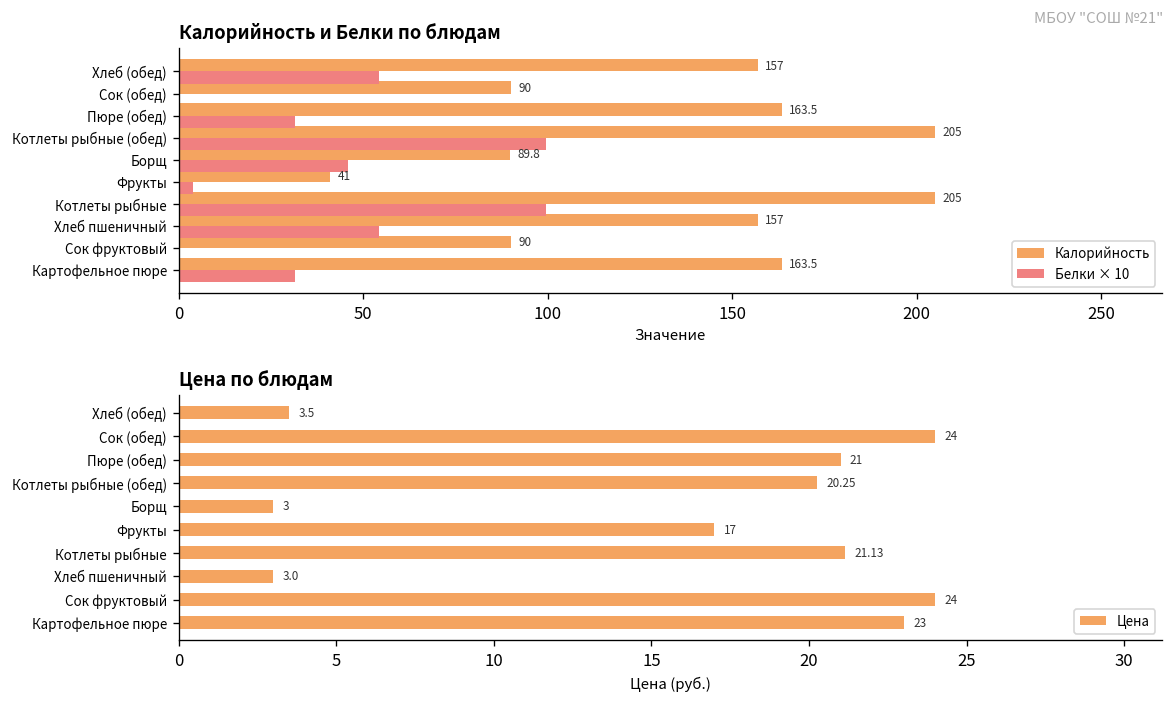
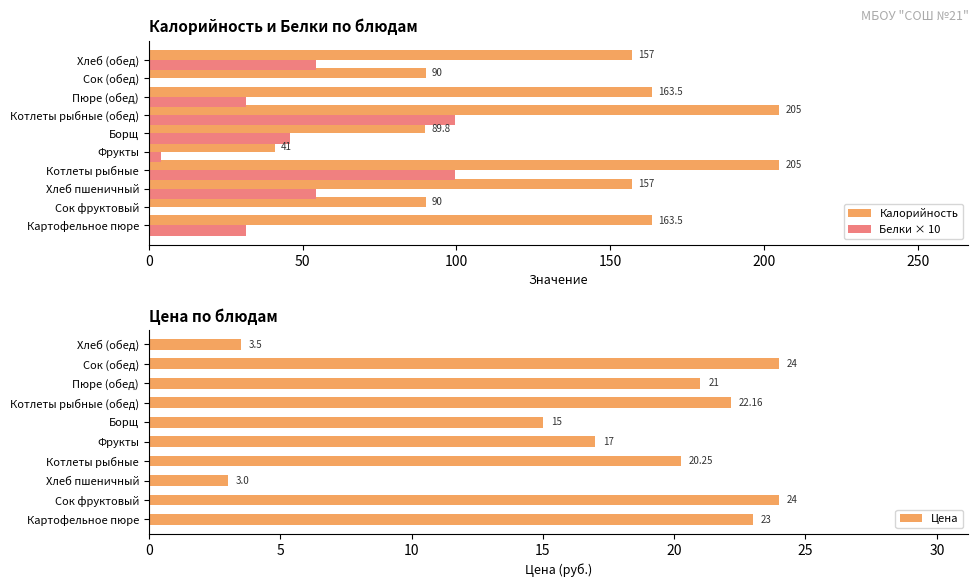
  {
    "Цена по блюдам": {
      "Хлеб (обед)": 3.5,
      "Сок (обед)": 24,
      "Пюре (обед)": 21,
-     "Котлеты рыбные (обед)": 20.25,
-     "Борщ": 3,
+     "Котлеты рыбные (обед)": 22.16,
+     "Борщ": 15,
      "Фрукты": 17,
-     "Котлеты рыбные": 21.13,
+     "Котлеты рыбные": 20.25,
      "Хлеб пшеничный": 3.0,
      "Сок фруктовый": 24,
      "Картофельное пюре": 23
    }
  }
